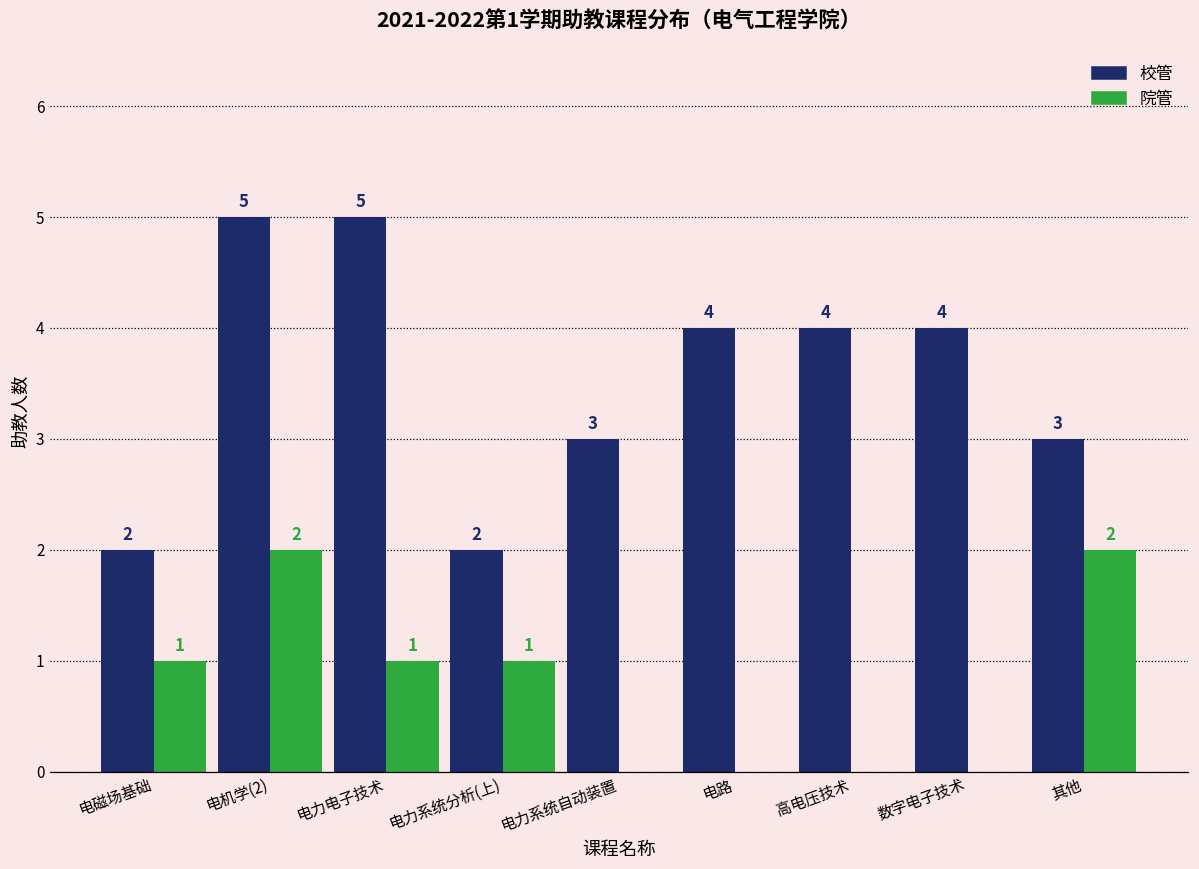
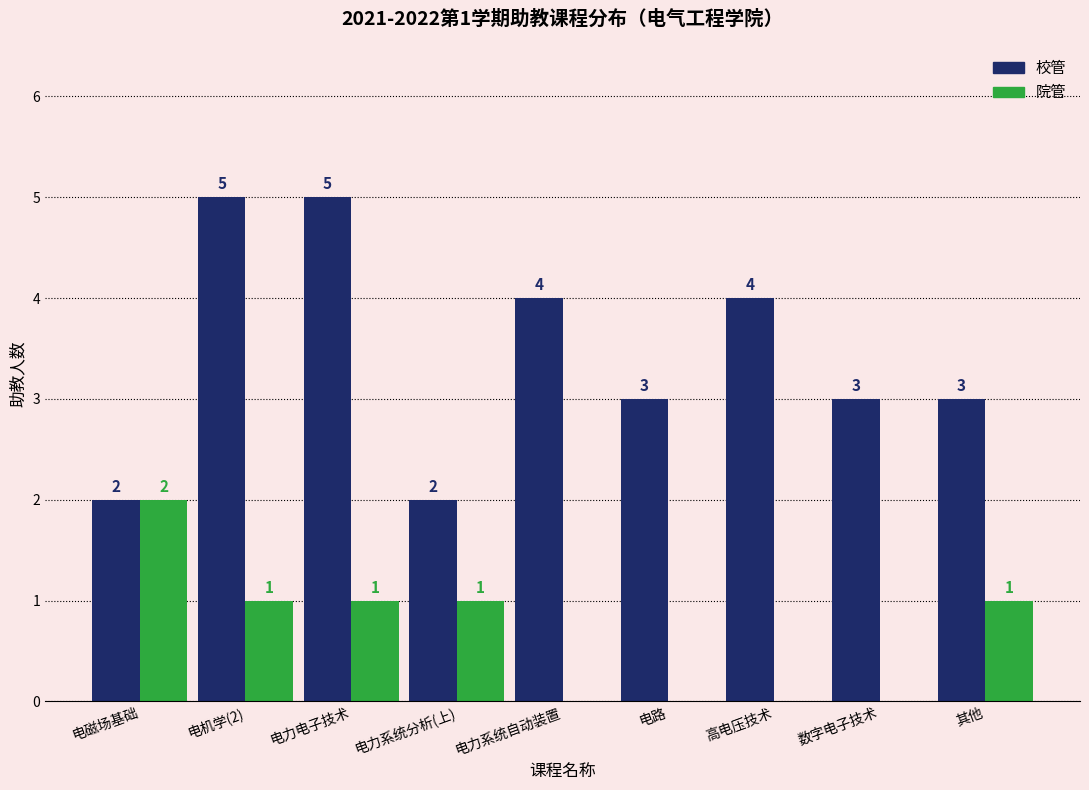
  {
    "校管": {
      "电磁场基础": 2,
      "电机学(2)": 5,
      "电力电子技术": 5,
      "电力系统分析(上)": 2,
-     "电力系统自动装置": 3,
-     "电路": 4,
+     "电力系统自动装置": 4,
+     "电路": 3,
      "高电压技术": 4,
-     "数字电子技术": 4,
+     "数字电子技术": 3,
      "其他": 3
    },
    "院管": {
-     "电磁场基础": 1,
-     "电机学(2)": 2,
+     "电磁场基础": 2,
+     "电机学(2)": 1,
      "电力电子技术": 1,
      "电力系统分析(上)": 1,
-     "其他": 2
+     "其他": 1
    }
  }
